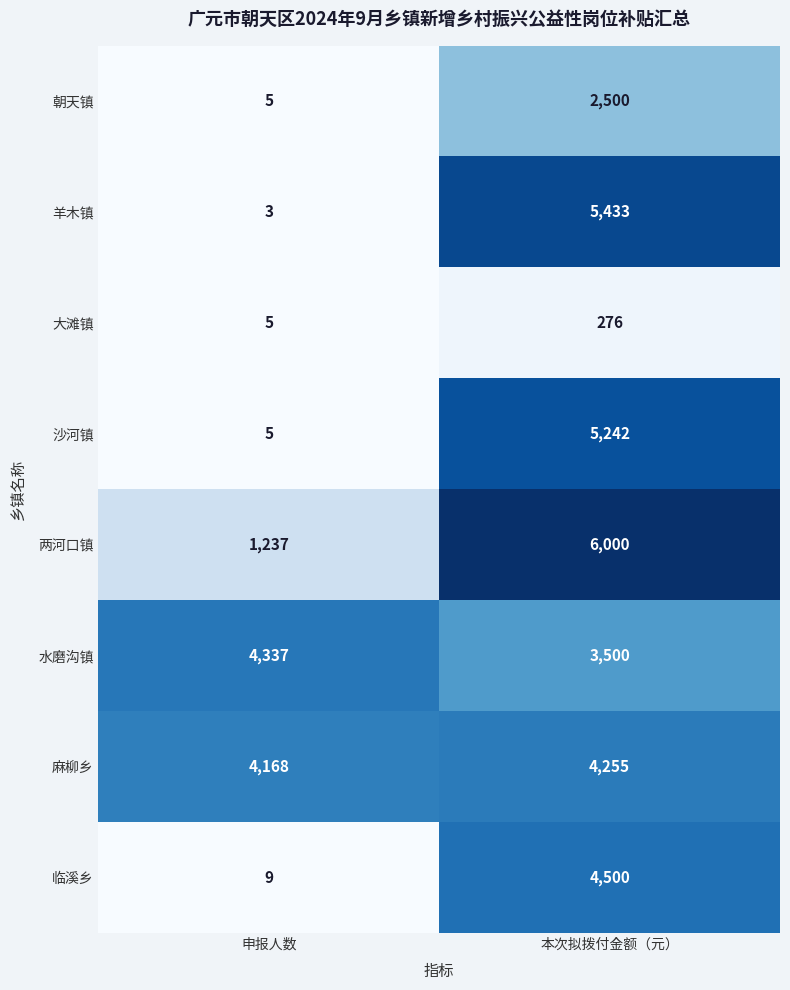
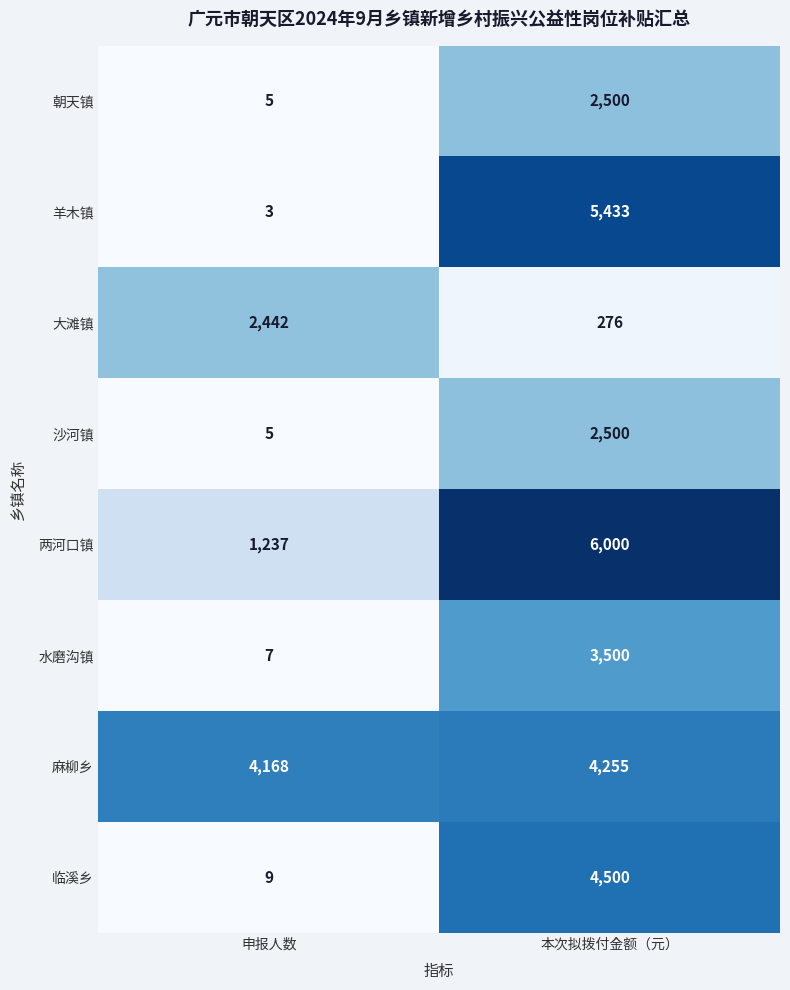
  {
    "朝天镇": {
      "申报人数": "5",
      "本次拟拨付金额（元）": "2,500"
    },
    "羊木镇": {
      "申报人数": "3",
      "本次拟拨付金额（元）": "5,433"
    },
    "大滩镇": {
-     "申报人数": "5",
+     "申报人数": "2,442",
      "本次拟拨付金额（元）": "276"
    },
    "沙河镇": {
      "申报人数": "5",
-     "本次拟拨付金额（元）": "5,242"
+     "本次拟拨付金额（元）": "2,500"
    },
    "两河口镇": {
      "申报人数": "1,237",
      "本次拟拨付金额（元）": "6,000"
    },
    "水磨沟镇": {
-     "申报人数": "4,337",
+     "申报人数": "7",
      "本次拟拨付金额（元）": "3,500"
    },
    "麻柳乡": {
      "申报人数": "4,168",
      "本次拟拨付金额（元）": "4,255"
    },
    "临溪乡": {
      "申报人数": "9",
      "本次拟拨付金额（元）": "4,500"
    }
  }
